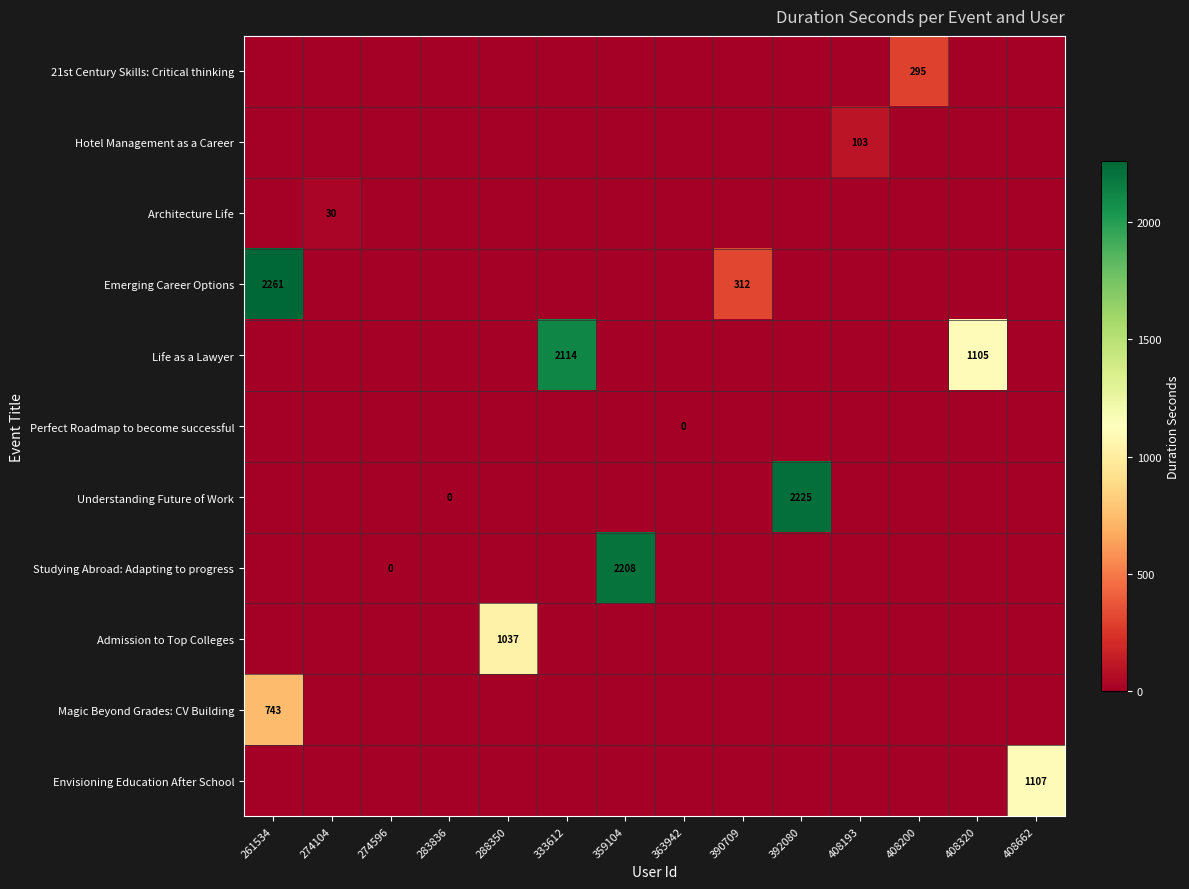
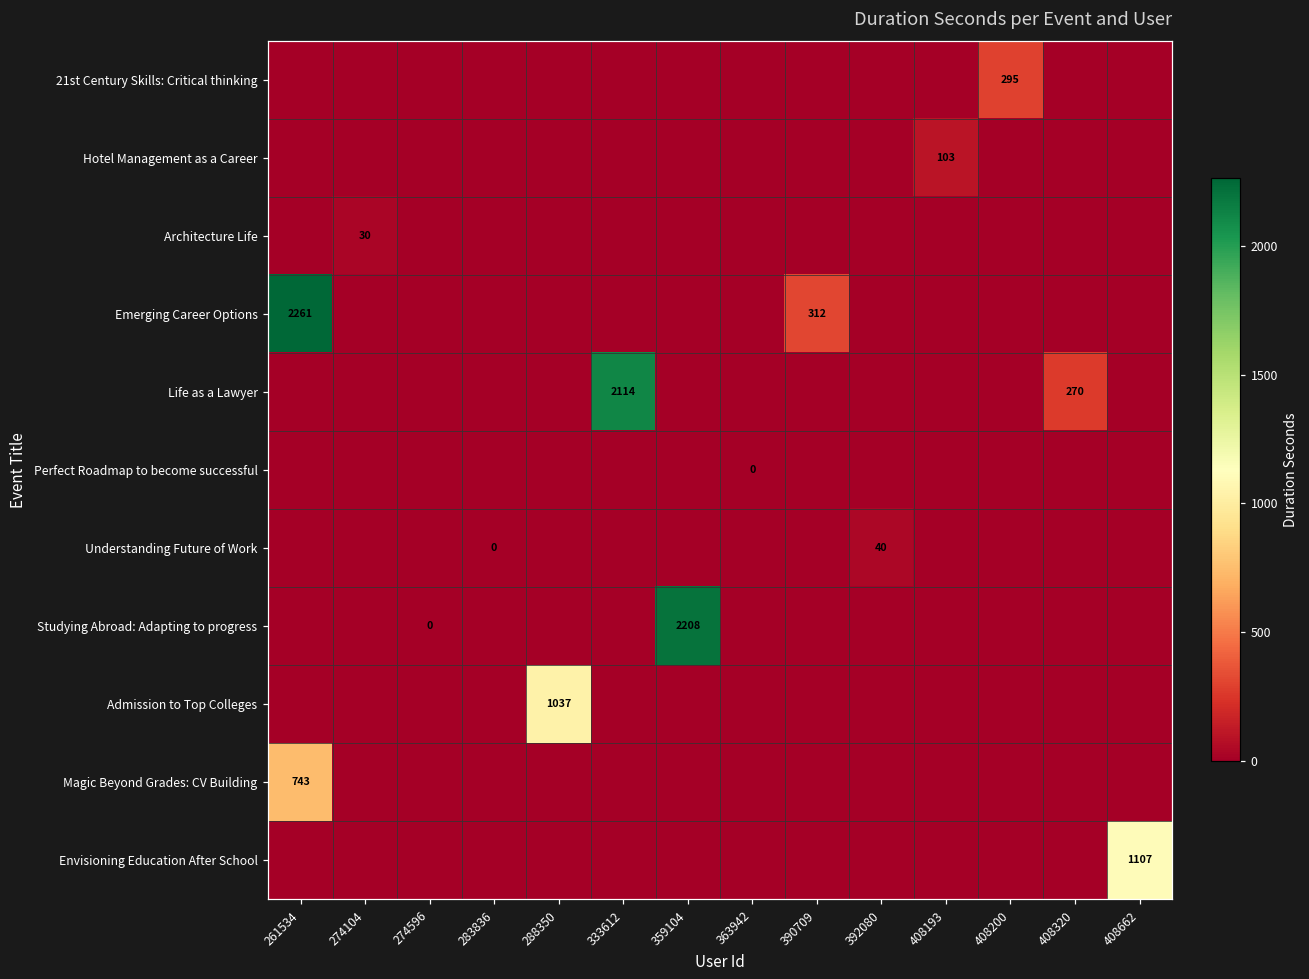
  {
    "21st Century Skills: Critical thinking": {
      "408200": 295
    },
    "Hotel Management as a Career": {
      "408193": 103
    },
    "Architecture Life": {
      "274104": 30
    },
    "Emerging Career Options": {
      "261534": 2261,
      "390709": 312
    },
    "Life as a Lawyer": {
      "333612": 2114,
-     "408320": 1105
+     "408320": 270
    },
    "Perfect Roadmap to become successful": {
      "363942": 0
    },
    "Understanding Future of Work": {
      "283836": 0,
-     "392080": 2225
+     "392080": 40
    },
    "Studying Abroad: Adapting to progress": {
      "274596": 0,
      "359104": 2208
    },
    "Admission to Top Colleges": {
      "288350": 1037
    },
    "Magic Beyond Grades: CV Building": {
      "261534": 743
    },
    "Envisioning Education After School": {
      "408662": 1107
    }
  }
